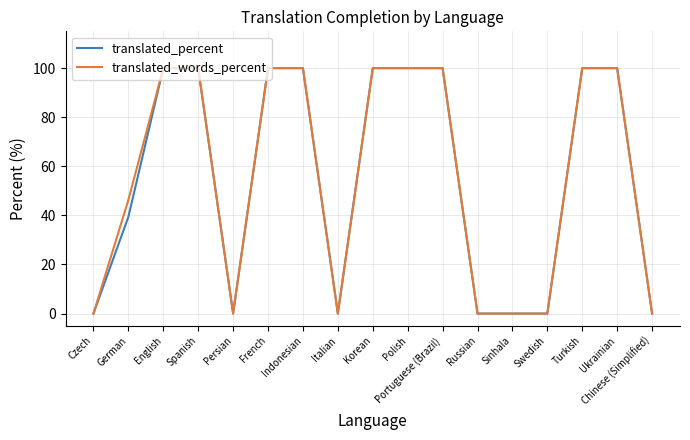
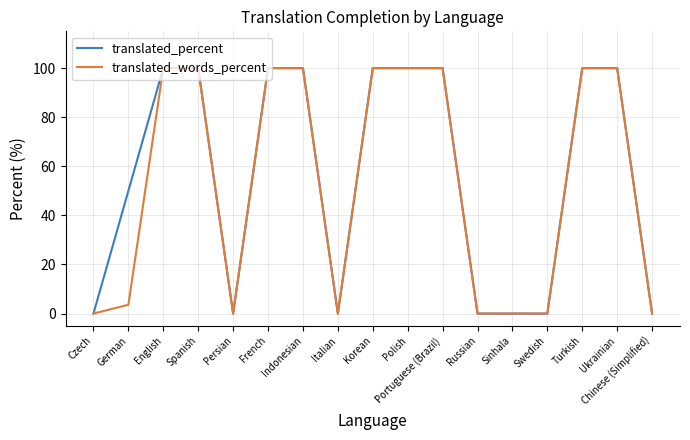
  {
    "translated_percent": {
-     "German": 39
+     "German": 50
    },
    "translated_words_percent": {
-     "German": 46
+     "German": 4
    }
  }
